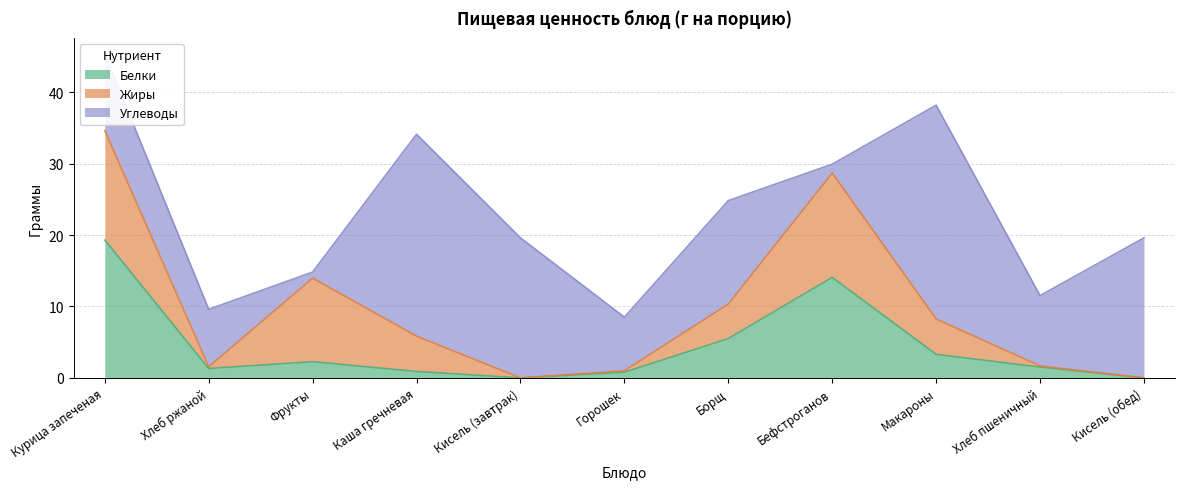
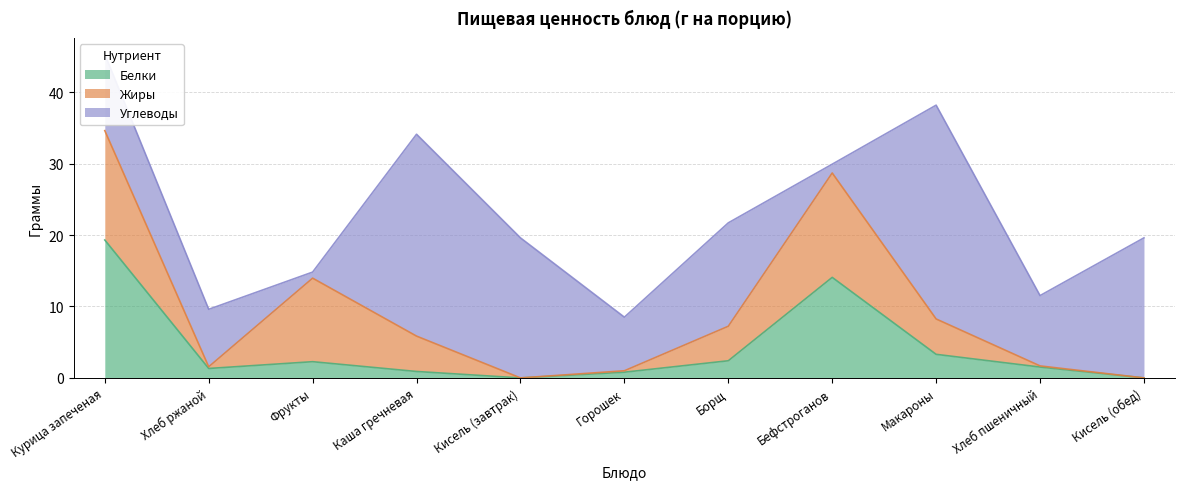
  {
    "Белки": {
      "Курица запеченая": 19,
      "Фрукты": 2,
      "Каша гречневая": 1,
-     "Борщ": 6,
+     "Борщ": 2,
      "Бефстроганов": 14,
      "Макароны": 3
    },
    "Жиры": {
      "Курица запеченая": 15,
      "Фрукты": 12,
      "Каша гречневая": 5,
      "Борщ": 5,
      "Бефстроганов": 15,
      "Макароны": 5
    },
    "Углеводы": {
      "Хлеб ржаной": 8,
      "Фрукты": 1,
      "Каша гречневая": 28,
      "Кисель (завтрак)": 20,
      "Горошек": 8,
      "Борщ": 14,
      "Бефстроганов": 1,
      "Макароны": 30,
      "Хлеб пшеничный": 10,
      "Кисель (обед)": 20
    }
  }
